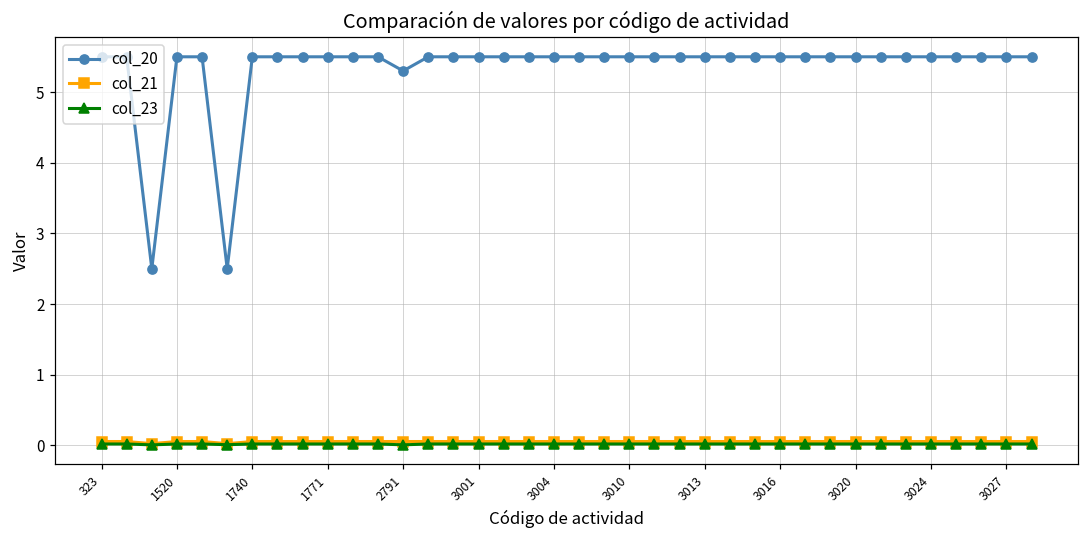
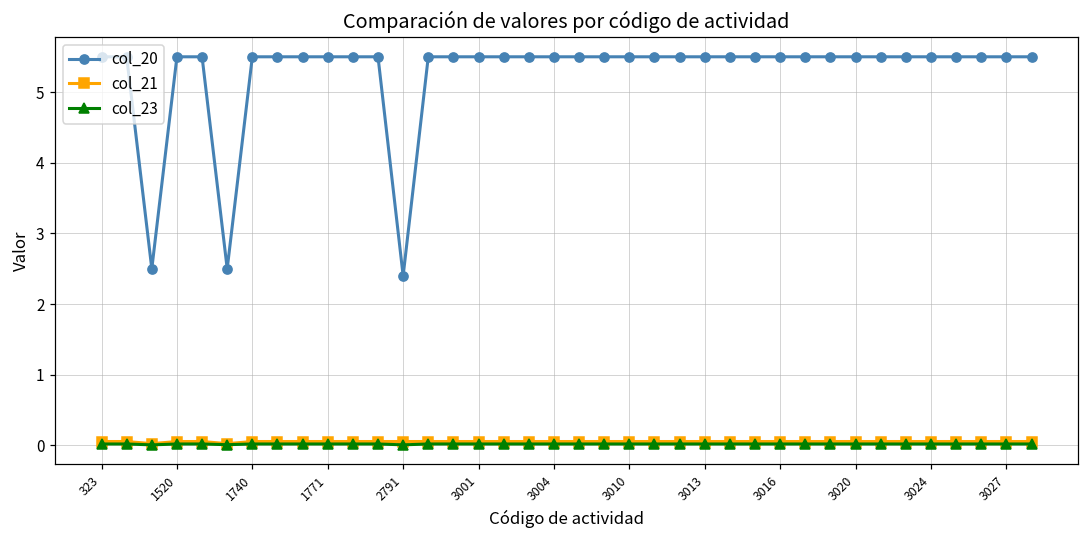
  {
    "col_20": {
      "1520": 5.5,
      "1740": 5.5,
      "1771": 5.5,
-     "2791": 5.3,
+     "2791": 2.4,
      "3001": 5.5,
      "3004": 5.5,
      "3010": 5.5,
      "3013": 5.5,
      "3016": 5.5,
      "3020": 5.5,
      "3024": 5.5,
      "3027": 5.5
    },
    "col_21": {
      "2791": 0.1
    },
    "col_23": {
      "2791": 0.0
    }
  }
